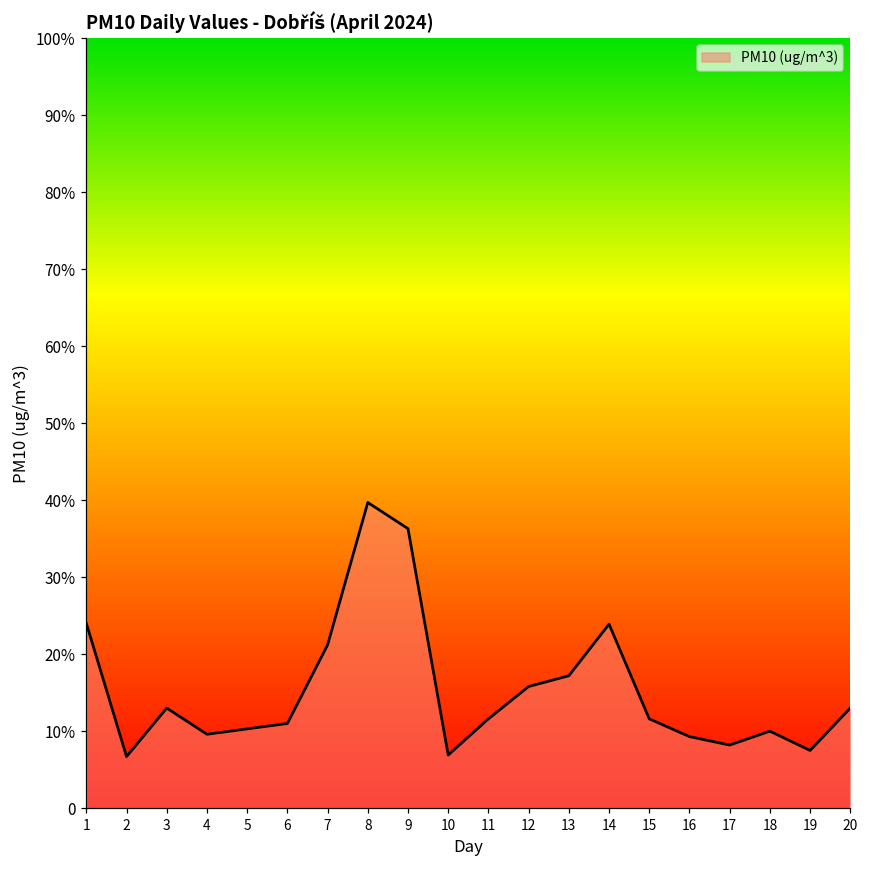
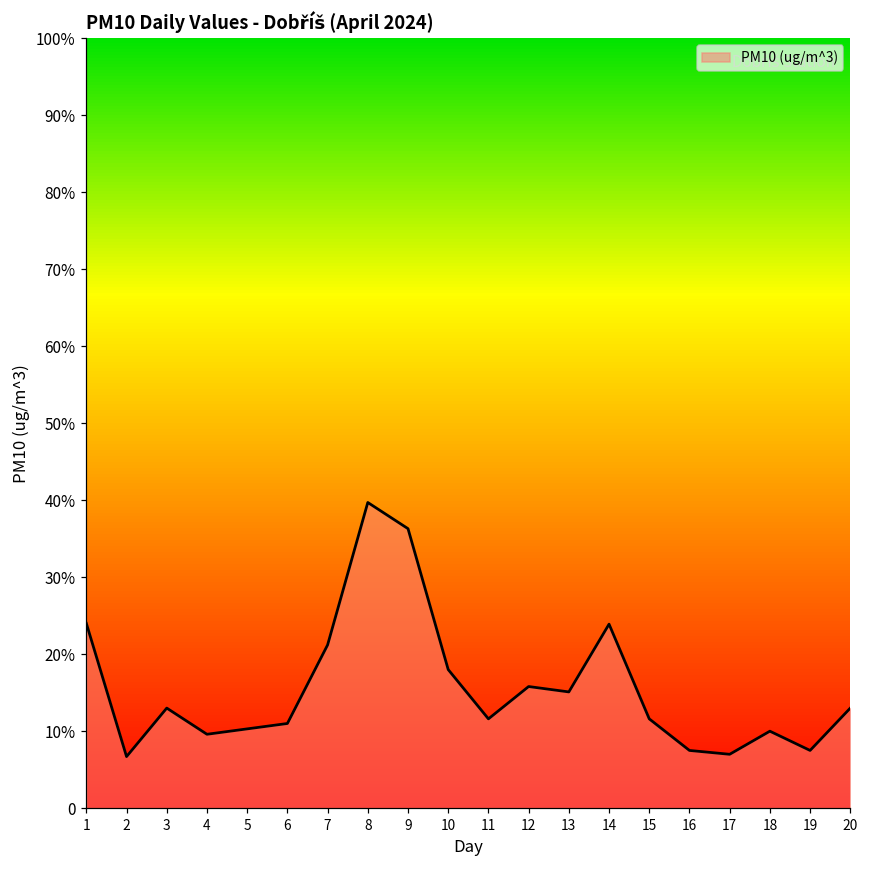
  {
    "1": "24%",
    "2": "7%",
    "3": "13%",
    "4": "10%",
    "5": "10%",
    "6": "11%",
    "7": "21%",
    "8": "40%",
    "9": "36%",
-   "10": "7%",
+   "10": "18%",
    "11": "12%",
    "12": "16%",
-   "13": "17%",
+   "13": "15%",
    "14": "24%",
    "15": "12%",
-   "16": "9%",
-   "17": "8%",
+   "16": "8%",
+   "17": "7%",
    "18": "10%",
    "19": "8%",
    "20": "13%"
  }
